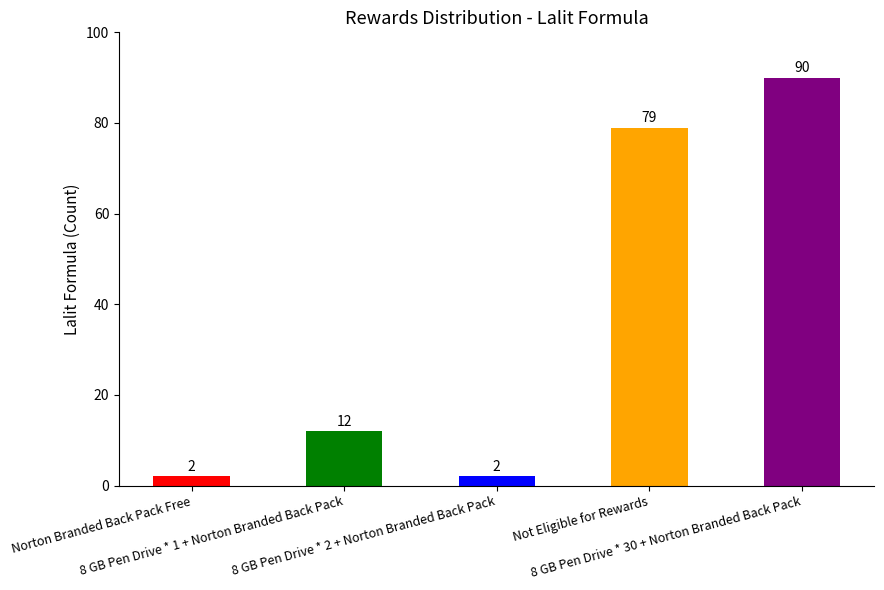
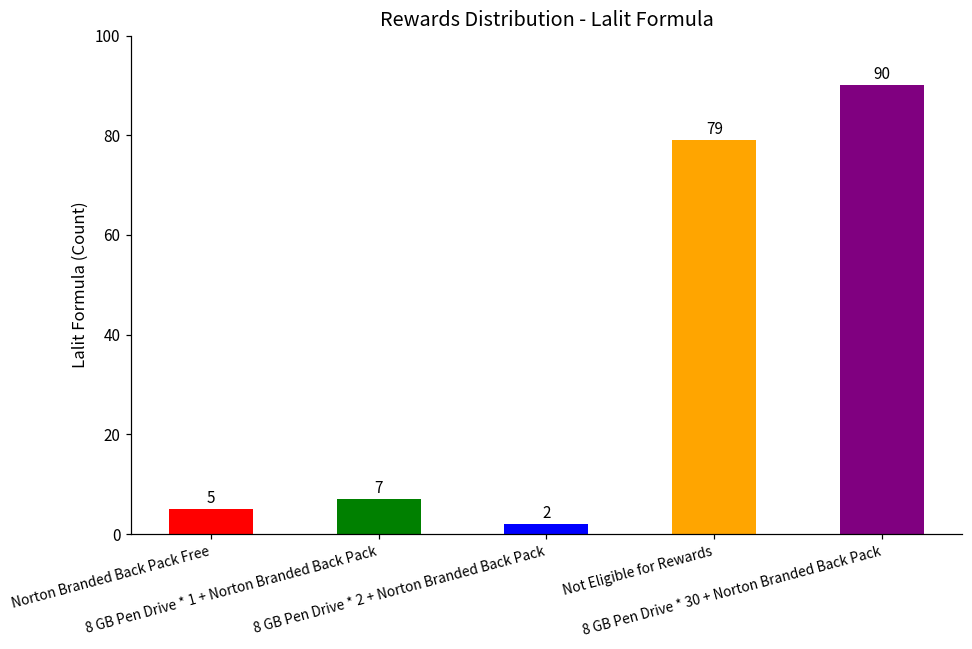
  {
-   "Norton Branded Back Pack Free": 2,
-   "8 GB Pen Drive * 1 + Norton Branded Back Pack": 12,
+   "Norton Branded Back Pack Free": 5,
+   "8 GB Pen Drive * 1 + Norton Branded Back Pack": 7,
    "8 GB Pen Drive * 2 + Norton Branded Back Pack": 2,
    "Not Eligible for Rewards": 79,
    "8 GB Pen Drive * 30 + Norton Branded Back Pack": 90
  }
